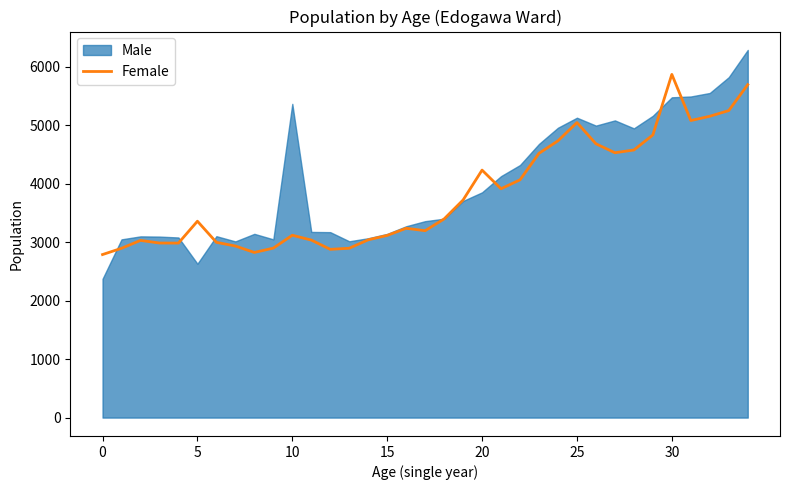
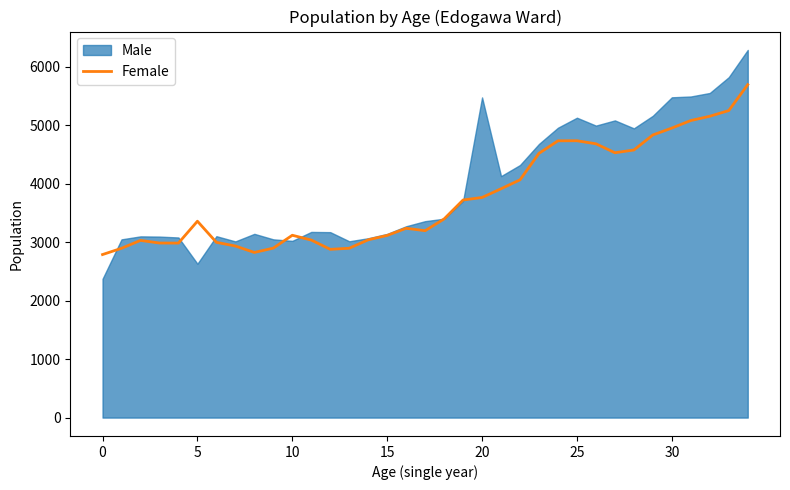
  {
    "Female": {
      "0": 2800,
      "5": 3400,
      "10": 3100,
-     "20": 4200,
-     "25": 5000,
-     "30": 5900
+     "20": 3800,
+     "25": 4700,
+     "30": 5000
    },
    "Male": {
      "0": 2400,
      "5": 2600,
-     "10": 5400,
-     "20": 3900,
+     "10": 3000,
+     "20": 5500,
      "25": 5100,
      "30": 5500
    }
  }
